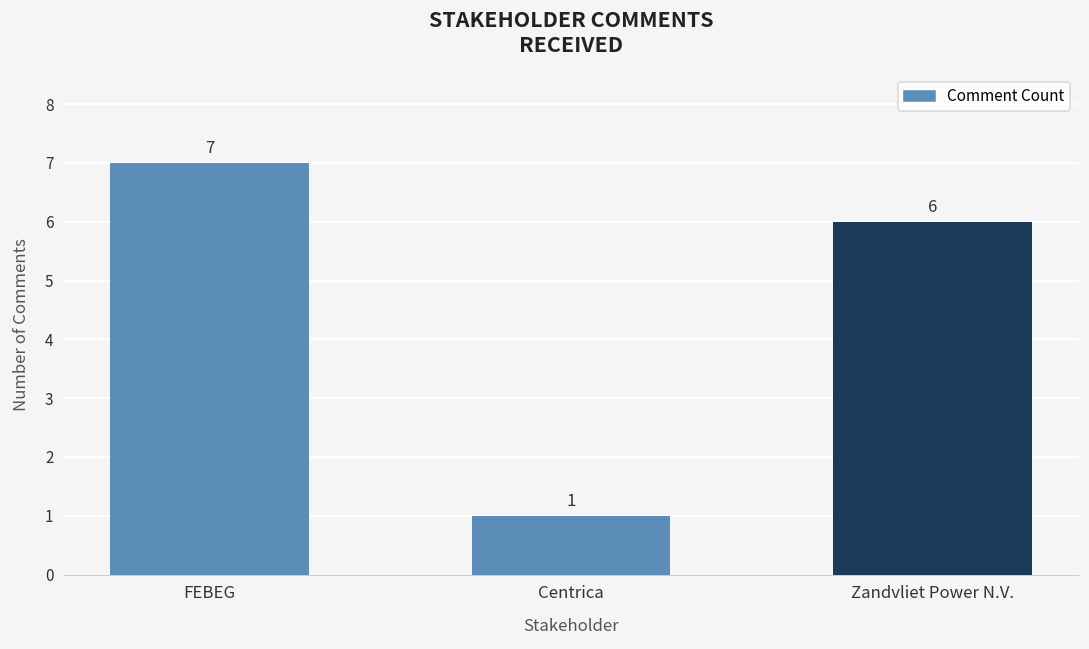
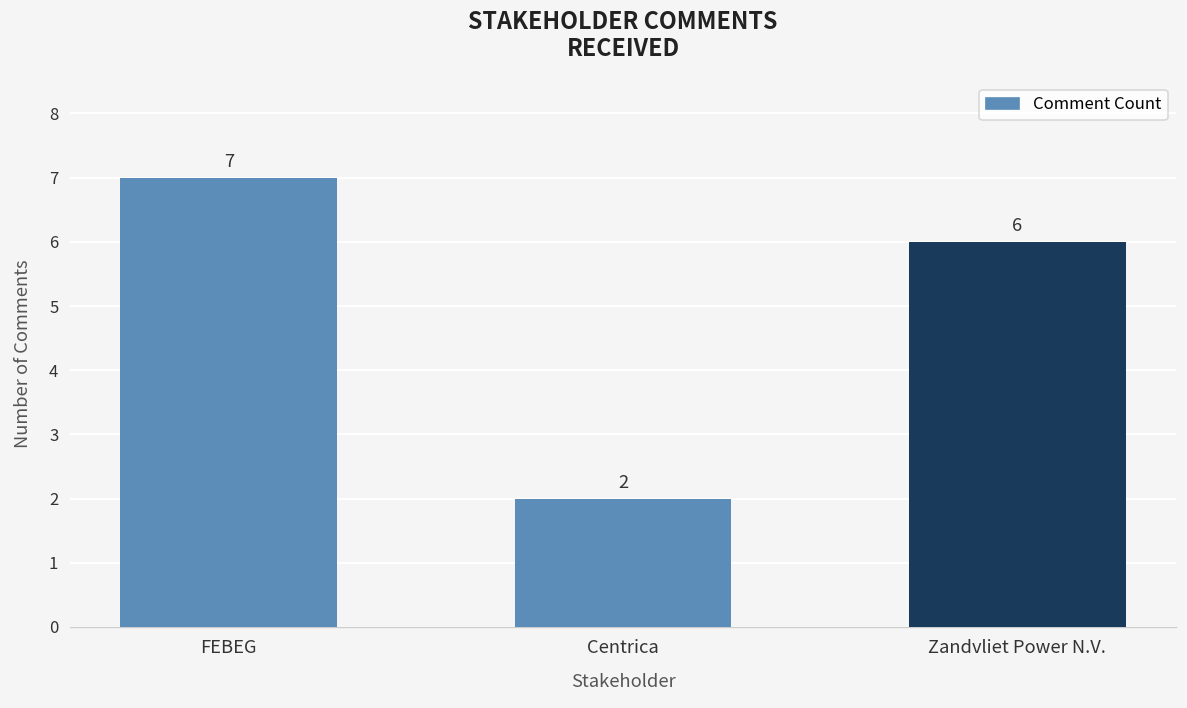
  {
    "FEBEG": 7,
-   "Centrica": 1,
+   "Centrica": 2,
    "Zandvliet Power N.V.": 6
  }
